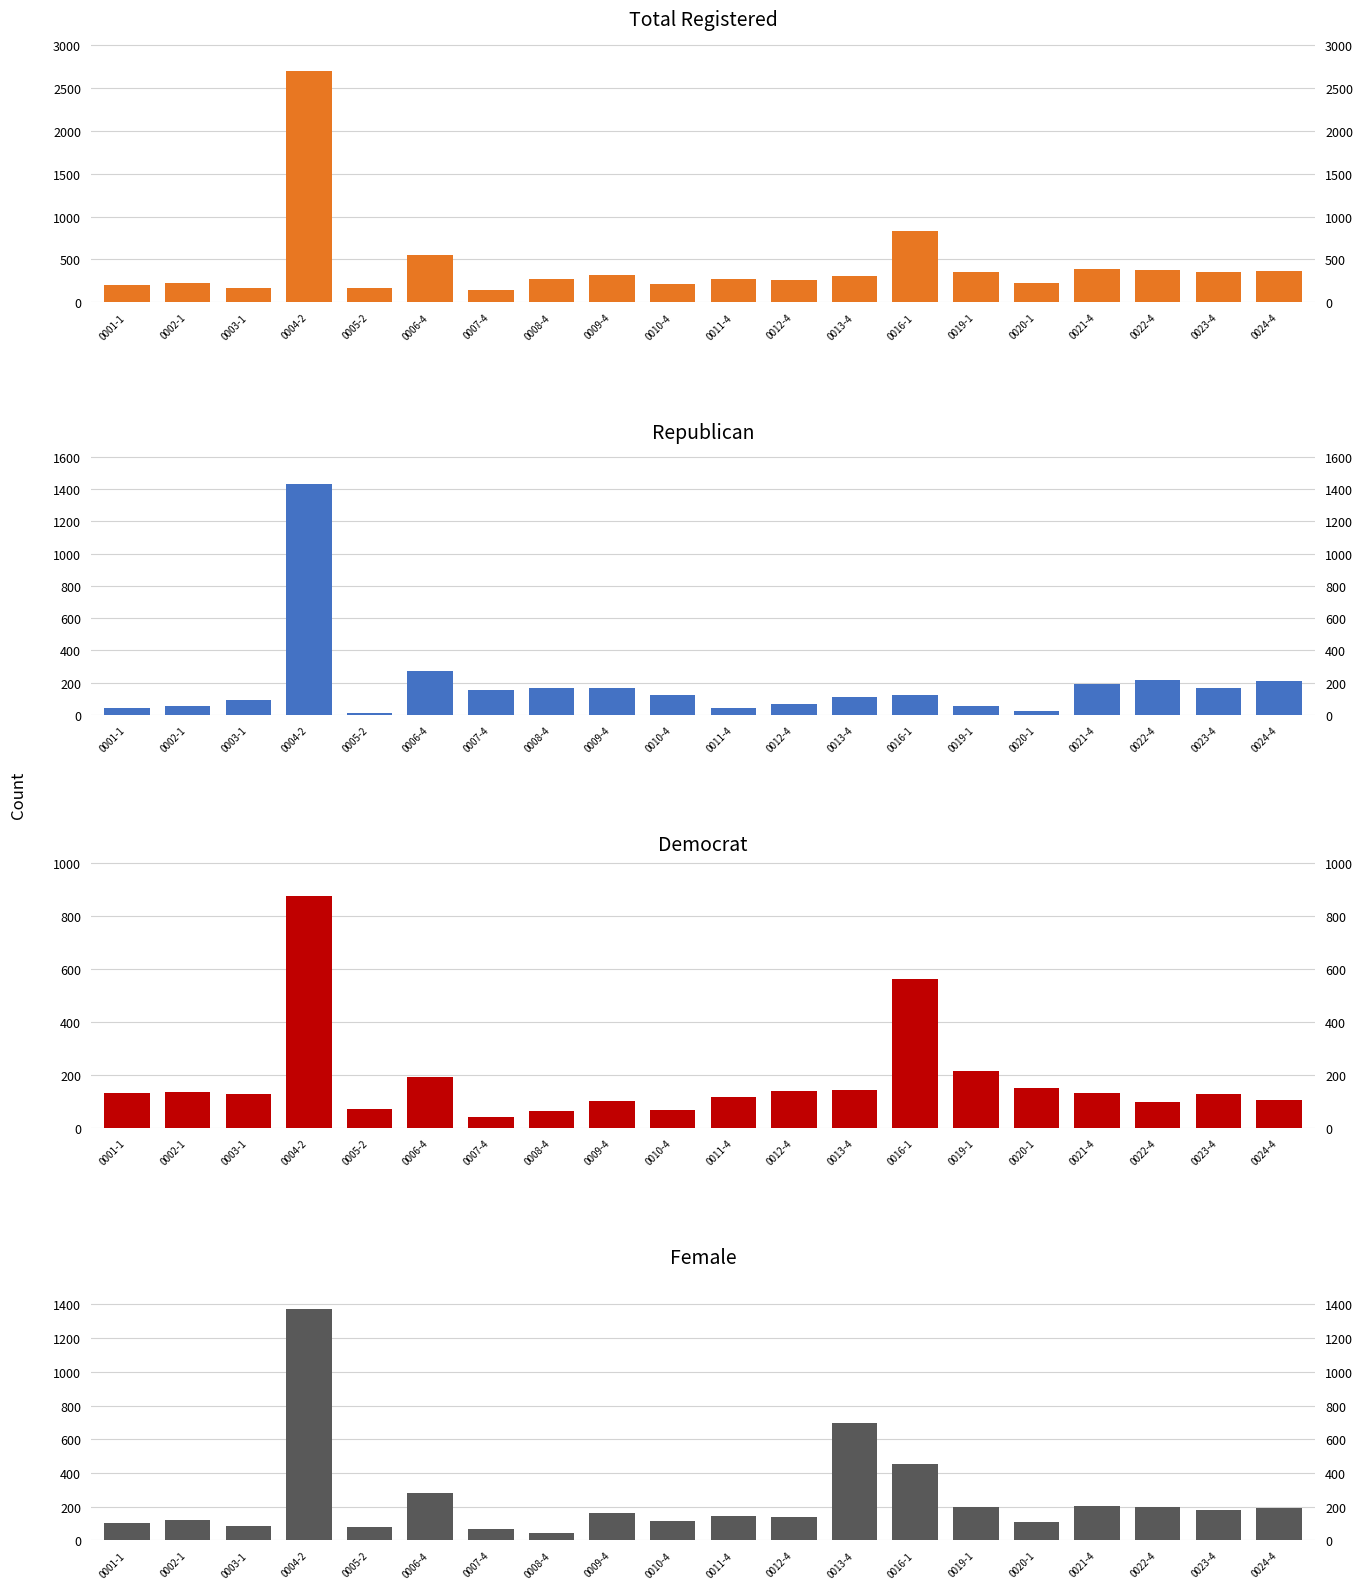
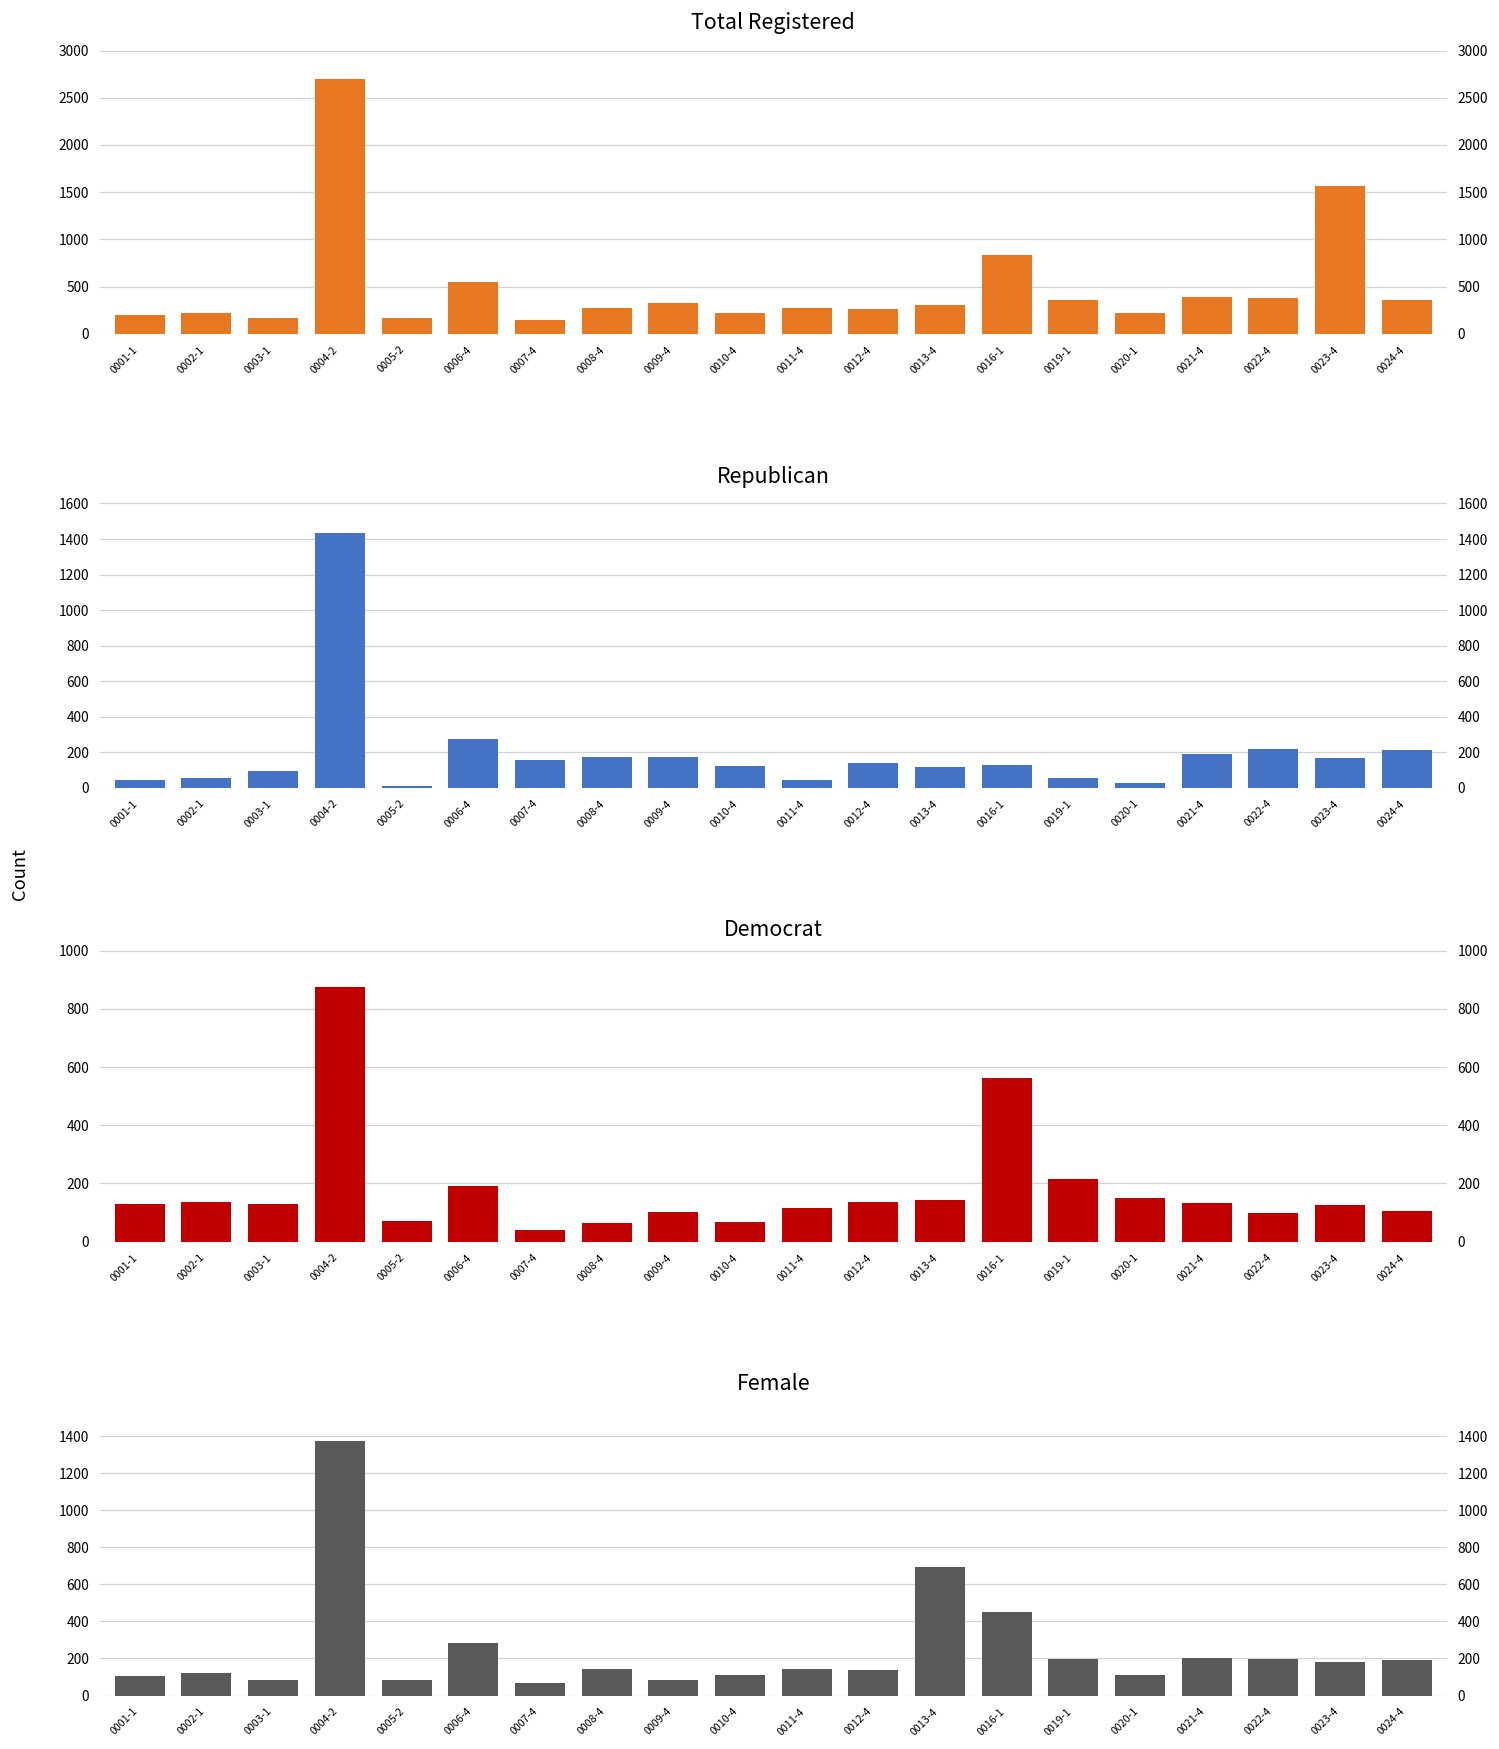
  {
    "Total Registered": {
      "0001-1": 200,
      "0002-1": 200,
      "0003-1": 200,
      "0004-2": 2700,
      "0005-2": 200,
      "0006-4": 600,
      "0007-4": 100,
      "0008-4": 300,
      "0009-4": 300,
      "0010-4": 200,
      "0011-4": 300,
      "0012-4": 300,
      "0013-4": 300,
      "0016-1": 800,
      "0019-1": 400,
      "0020-1": 200,
      "0021-4": 400,
      "0022-4": 400,
-     "0023-4": 300,
+     "0023-4": 1600,
      "0024-4": 400
    },
    "Republican": {
      "0001-1": 40,
      "0002-1": 60,
      "0003-1": 90,
      "0004-2": 1430,
      "0006-4": 280,
      "0007-4": 160,
      "0008-4": 170,
      "0009-4": 170,
      "0010-4": 120,
      "0011-4": 40,
-     "0012-4": 70,
+     "0012-4": 140,
      "0013-4": 110,
      "0016-1": 130,
      "0019-1": 60,
      "0020-1": 30,
      "0021-4": 190,
      "0022-4": 220,
      "0023-4": 170,
      "0024-4": 210
    },
    "Democrat": {
      "0001-1": 130,
      "0002-1": 140,
      "0003-1": 130,
      "0004-2": 880,
      "0005-2": 70,
      "0006-4": 190,
      "0007-4": 40,
      "0008-4": 60,
      "0009-4": 100,
      "0010-4": 70,
      "0011-4": 120,
      "0012-4": 140,
      "0013-4": 140,
      "0016-1": 560,
      "0019-1": 220,
      "0020-1": 150,
      "0021-4": 130,
      "0022-4": 100,
      "0023-4": 130,
      "0024-4": 100
    },
    "Female": {
      "0001-1": 110,
      "0002-1": 120,
      "0003-1": 80,
      "0004-2": 1370,
      "0005-2": 80,
      "0006-4": 280,
      "0007-4": 70,
-     "0008-4": 40,
-     "0009-4": 170,
+     "0008-4": 140,
+     "0009-4": 80,
      "0010-4": 110,
      "0011-4": 140,
      "0012-4": 140,
      "0013-4": 700,
      "0016-1": 450,
      "0019-1": 200,
      "0020-1": 110,
      "0021-4": 200,
      "0022-4": 200,
      "0023-4": 180,
      "0024-4": 190
    }
  }
